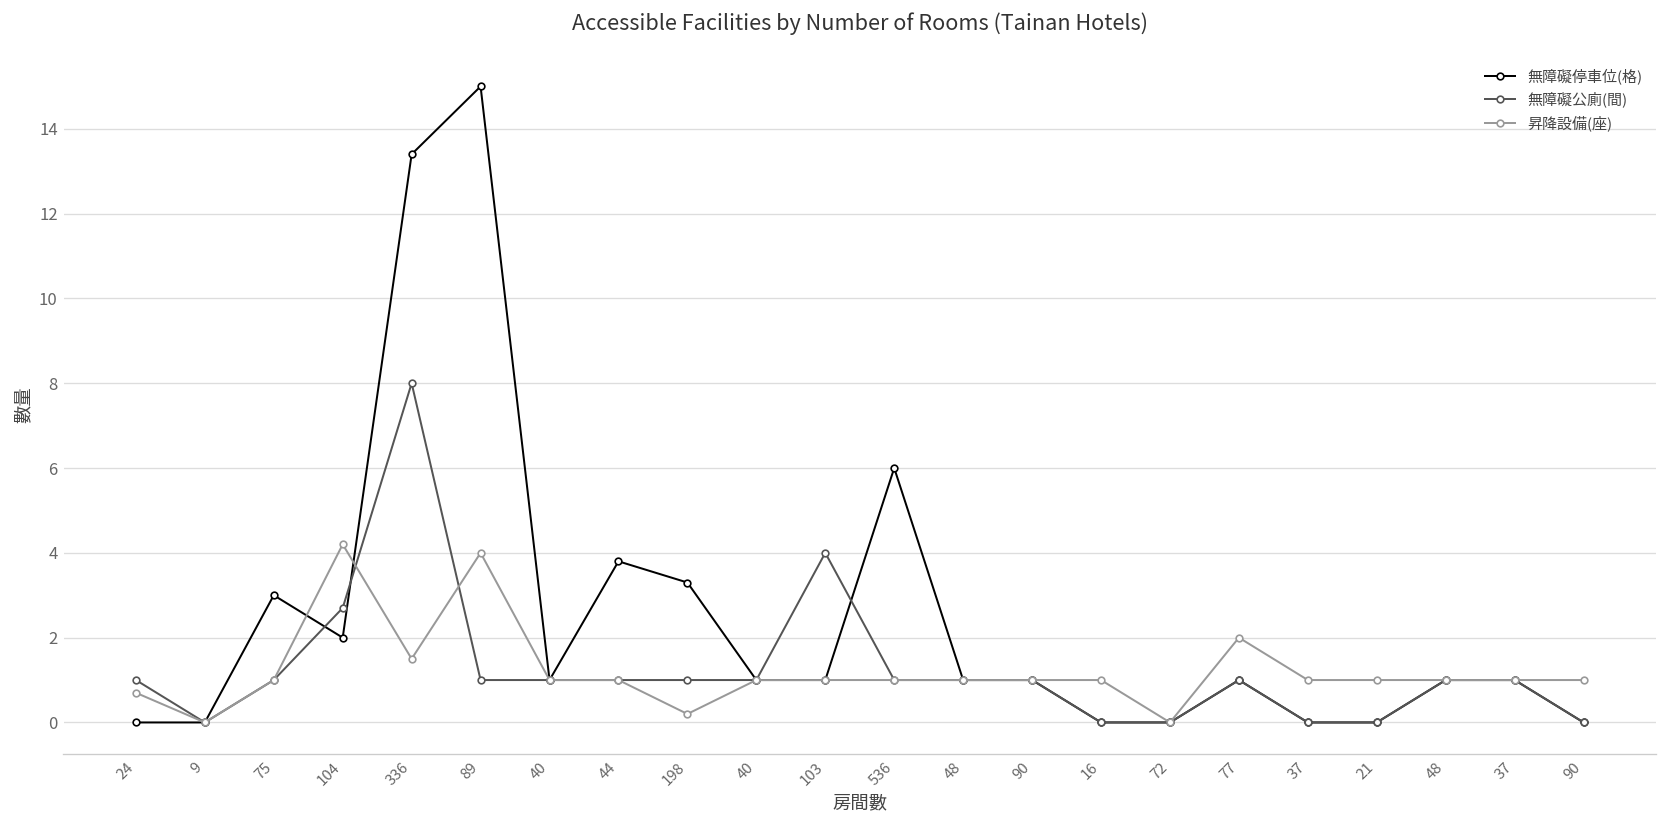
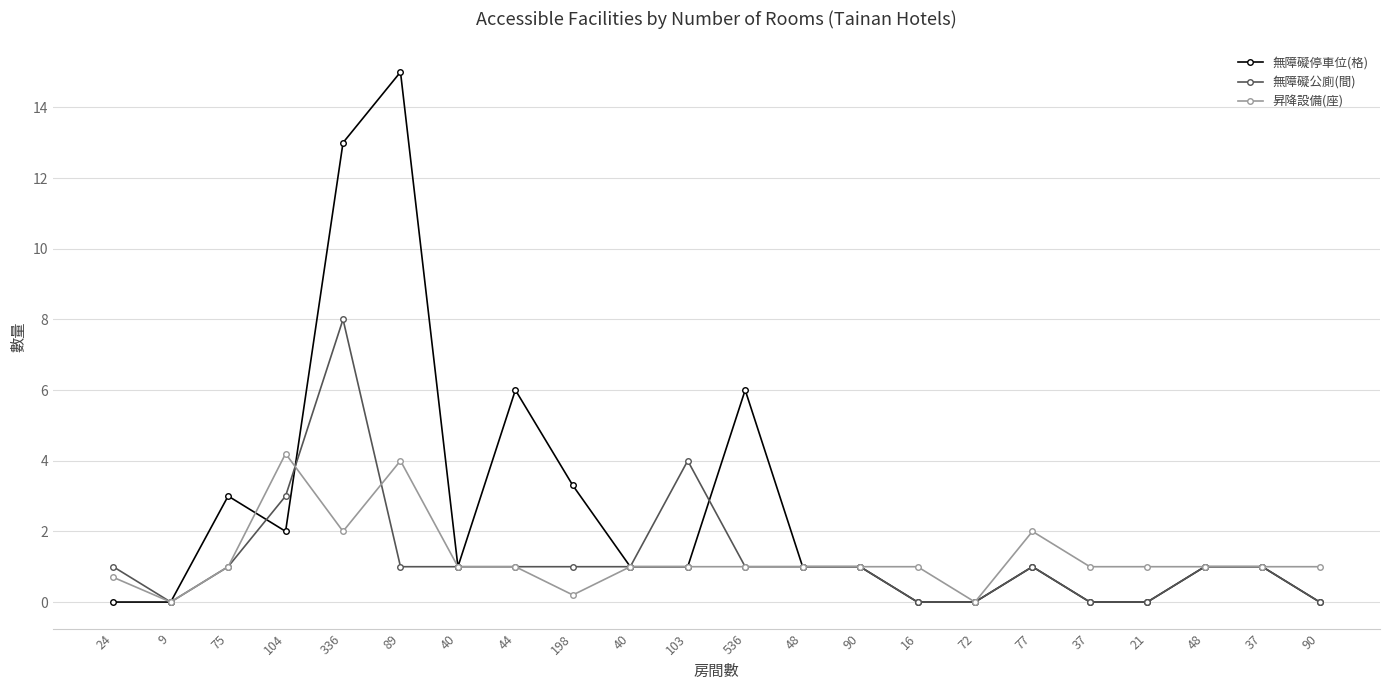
  {
    "無障礙停車位(格)": {
      "24": 0.0,
      "75": 3.0,
      "104": 2.0,
-     "336": 13.4,
+     "336": 13.0,
      "89": 15.0,
-     "44": 3.8,
+     "44": 6.0,
      "198": 3.3,
      "536": 6.0
    },
    "無障礙公廁(間)": {
      "24": 1.0,
-     "104": 2.7,
+     "104": 3.0,
      "336": 8.0,
      "89": 1.0,
      "198": 1.0,
      "103": 4.0
    },
    "昇降設備(座)": {
      "24": 0.7,
      "104": 4.2,
-     "336": 1.5,
+     "336": 2.0,
      "89": 4.0,
      "198": 0.2,
      "16": 1.0,
      "77": 2.0,
      "21": 1.0
    }
  }
